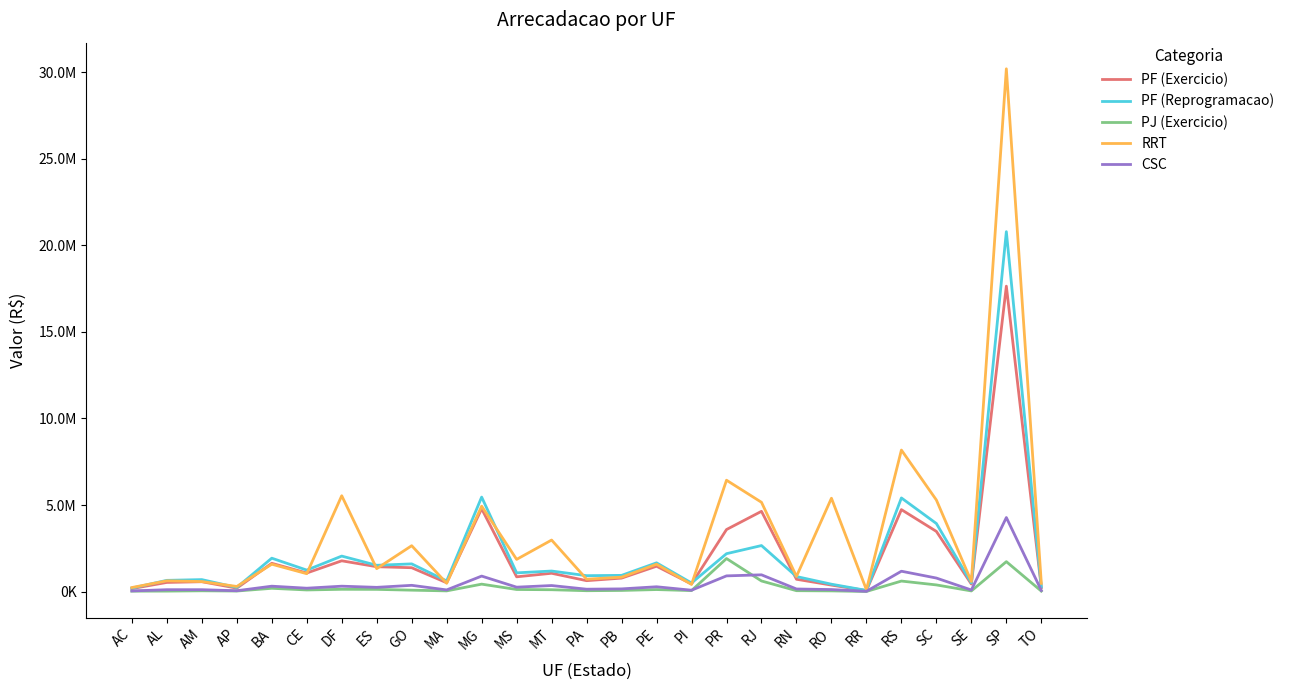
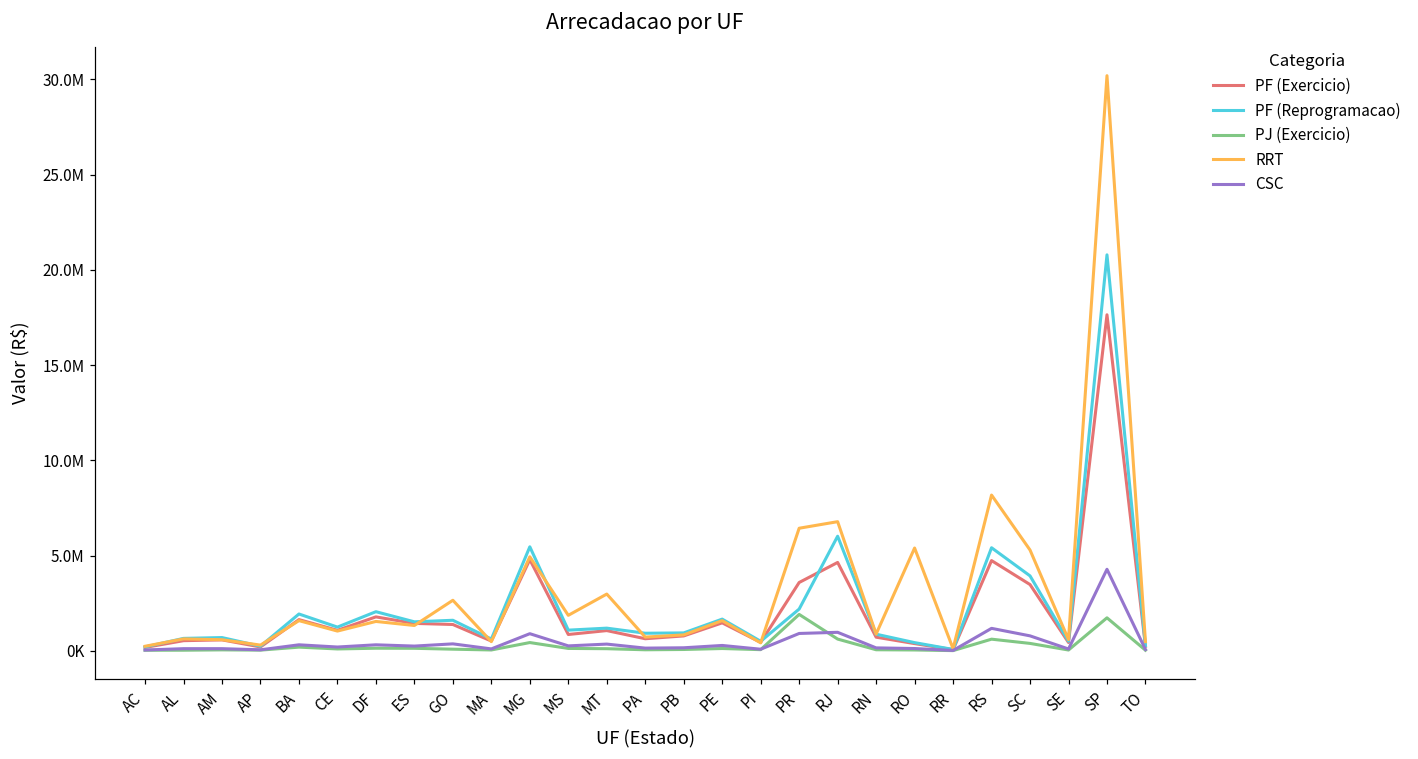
  {
    "PF (Exercicio)": {
      "DF": 1800000,
      "GO": 1400000,
      "MS": 900000,
      "PR": 3600000,
      "RJ": 4600000,
      "RN": 700000,
      "RS": 4700000,
      "SC": 3500000,
      "SP": 17600000
    },
    "PF (Reprogramacao)": {
      "BA": 1900000,
      "CE": 1200000,
      "DF": 2100000,
      "GO": 1600000,
      "MG": 5500000,
      "MS": 1100000,
      "PA": 900000,
      "PR": 2200000,
-     "RJ": 2700000,
+     "RJ": 6000000,
      "RS": 5400000,
      "SC": 3900000,
      "SP": 20800000
    },
    "PJ (Exercicio)": {
      "DF": 100000,
      "GO": 100000,
      "MG": 400000,
      "MT": 100000,
      "PE": 100000,
      "PR": 1900000,
      "RJ": 600000,
      "RS": 600000,
      "SC": 400000,
      "SP": 1700000
    },
    "RRT": {
-     "DF": 5500000,
+     "DF": 1500000,
      "GO": 2700000,
      "MS": 1900000,
      "MT": 3000000,
      "PR": 6400000,
-     "RJ": 5200000,
+     "RJ": 6800000,
      "RO": 5400000,
      "RS": 8200000,
      "SC": 5300000,
      "SP": 30200000,
      "TO": 500000
    },
    "CSC": {
      "DF": 300000,
      "GO": 400000,
      "MG": 900000,
      "MT": 400000,
      "PE": 300000,
      "PR": 900000,
      "RJ": 1000000,
      "RS": 1200000,
      "SC": 800000,
      "SP": 4300000
    }
  }
